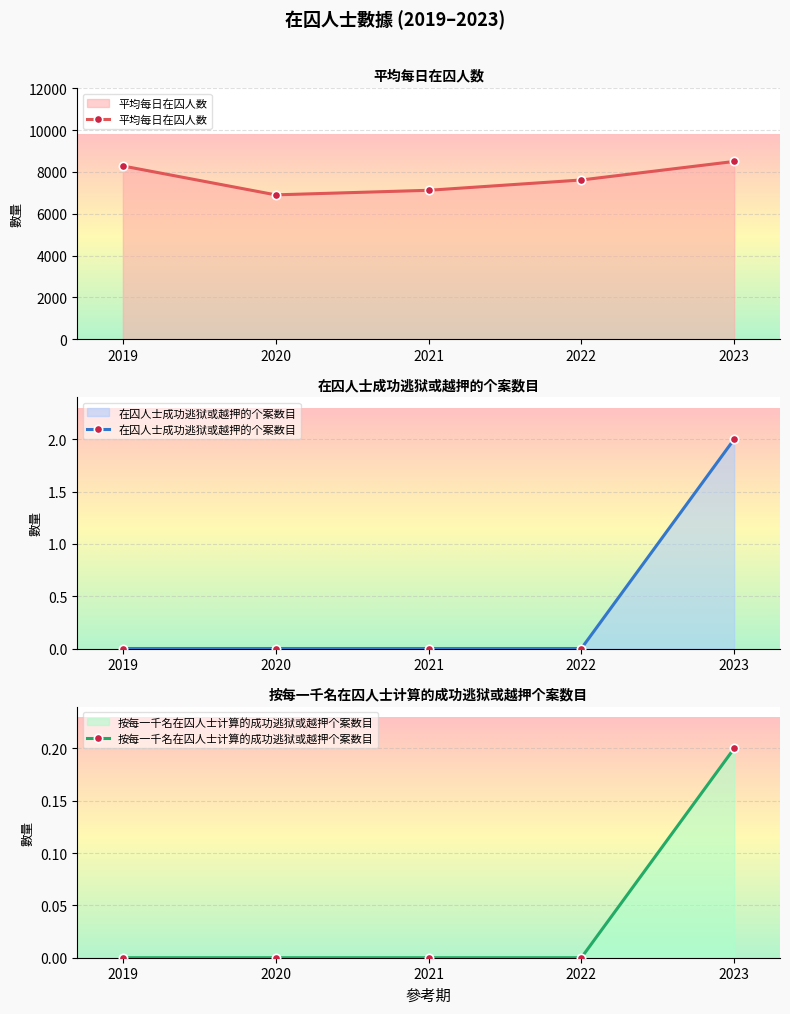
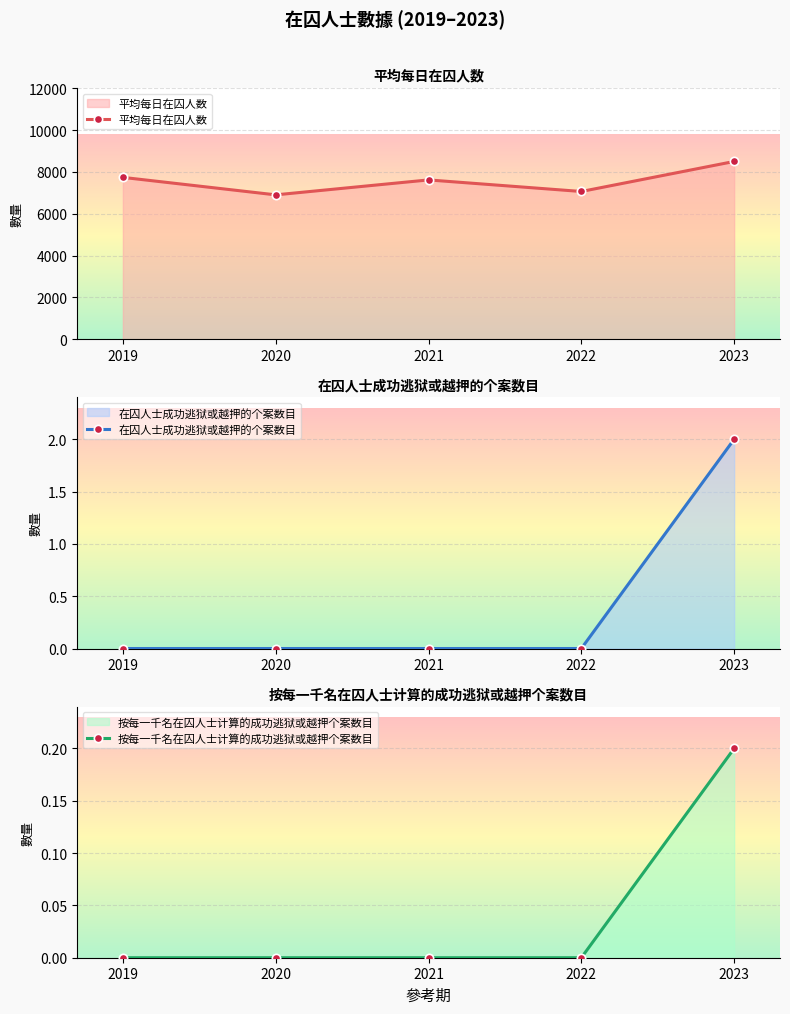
  {
    "平均每日在囚人数": {
-     "2019": 8300,
+     "2019": 7700,
      "2020": 6900,
-     "2021": 7100,
-     "2022": 7600,
+     "2021": 7600,
+     "2022": 7100,
      "2023": 8500
    },
    "在囚人士成功逃狱或越押的个案数目": {
      "2019": 0.00,
      "2020": 0.00,
      "2021": 0.00,
      "2022": 0.00,
      "2023": 2.00
    },
    "按每一千名在囚人士计算的成功逃狱或越押个案数目": {
      "2019": 0.000,
      "2020": 0.000,
      "2021": 0.000,
      "2022": 0.000,
      "2023": 0.200
    }
  }
